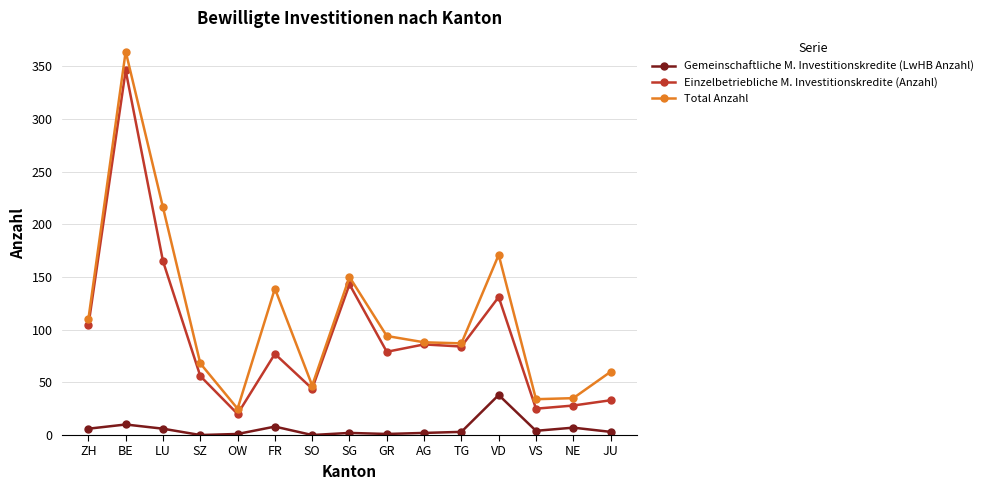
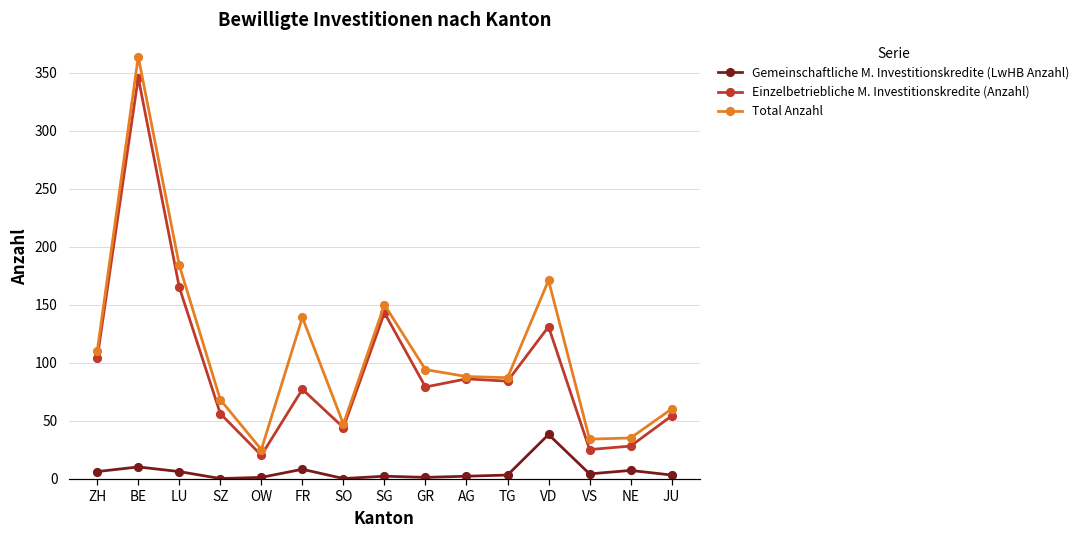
  {
    "Gemeinschaftliche M. Investitionskredite (LwHB Anzahl)": {
      "ZH": 6,
      "BE": 10,
      "LU": 6,
      "SZ": 0,
      "OW": 1,
      "FR": 8,
      "SO": 0,
      "SG": 2,
      "GR": 1,
      "AG": 2,
      "TG": 3,
      "VD": 38,
      "VS": 4,
      "NE": 7,
      "JU": 3
    },
    "Einzelbetriebliche M. Investitionskredite (Anzahl)": {
      "ZH": 104,
      "BE": 346,
      "LU": 165,
      "SZ": 56,
      "OW": 20,
      "FR": 77,
      "SO": 44,
      "SG": 143,
      "GR": 79,
      "TG": 84,
      "VD": 131,
      "VS": 25,
      "NE": 28,
-     "JU": 33
+     "JU": 54
    },
    "Total Anzahl": {
      "ZH": 110,
      "BE": 364,
-     "LU": 216,
+     "LU": 184,
      "SZ": 68,
      "OW": 25,
      "FR": 139,
      "SO": 47,
      "SG": 150,
      "GR": 94,
      "TG": 87,
      "VD": 171,
      "VS": 34,
      "NE": 35,
      "JU": 60
    }
  }
